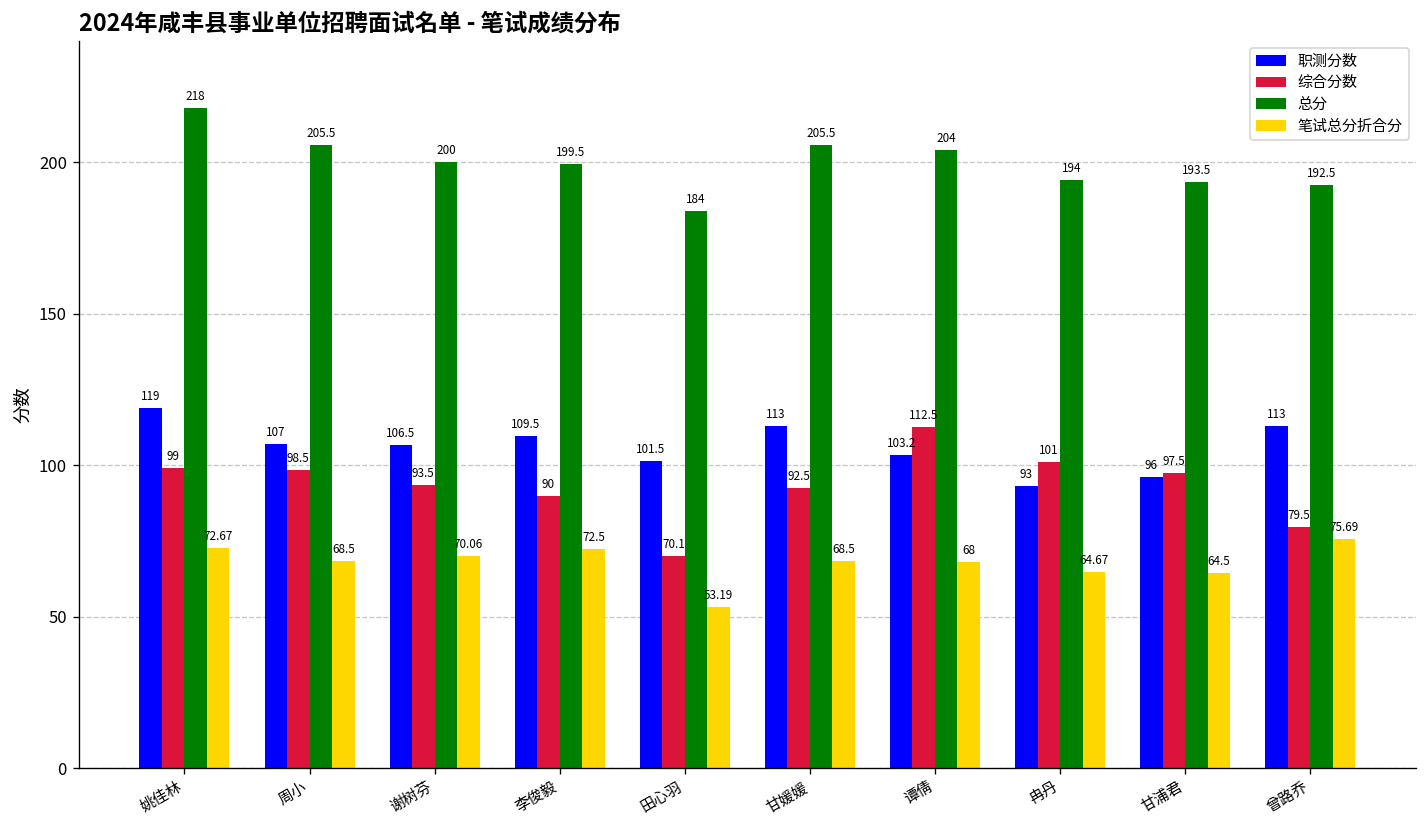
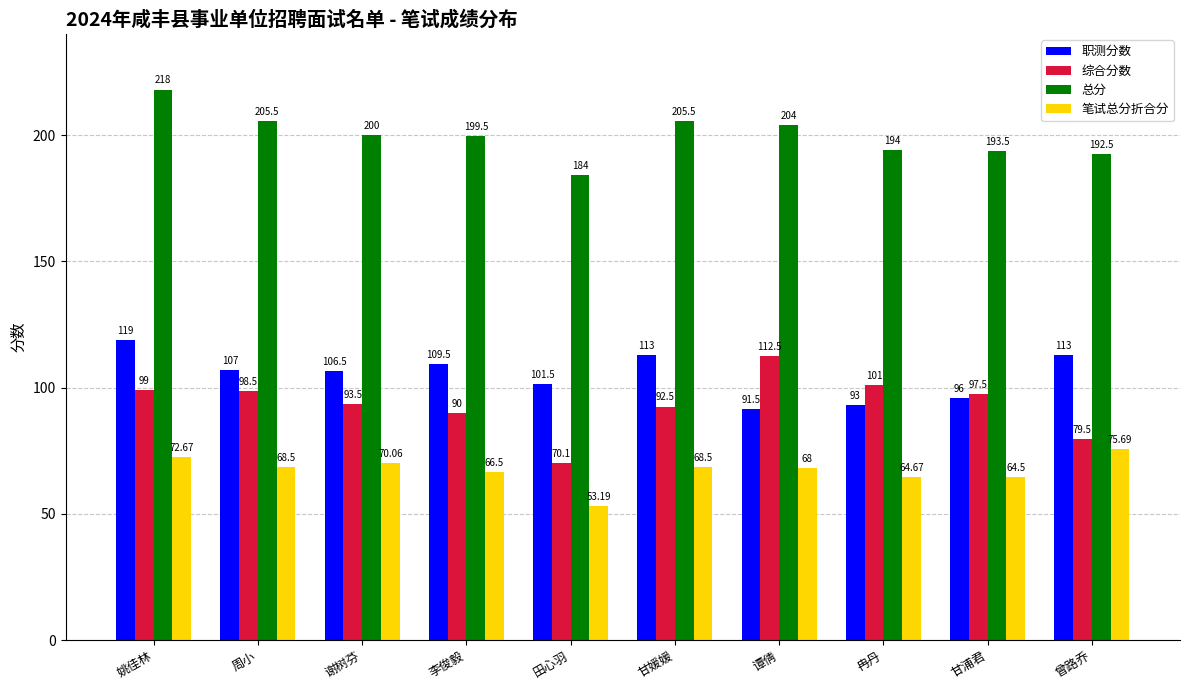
  {
    "职测分数": {
      "姚佳林": 119,
      "周小": 107,
      "谢树芬": 106.5,
      "李俊毅": 109.5,
      "田心羽": 101.5,
      "甘媛媛": 113,
-     "谭倩": 103.2,
+     "谭倩": 91.5,
      "冉丹": 93,
      "甘浦君": 96,
      "曾路乔": 113
    },
    "综合分数": {
      "姚佳林": 99,
      "周小": 98.5,
      "谢树芬": 93.5,
      "李俊毅": 90,
      "田心羽": 70.1,
      "甘媛媛": 92.5,
      "谭倩": 112.5,
      "冉丹": 101,
      "甘浦君": 97.5,
      "曾路乔": 79.5
    },
    "总分": {
      "姚佳林": 218,
      "周小": 205.5,
      "谢树芬": 200,
      "李俊毅": 199.5,
      "田心羽": 184,
      "甘媛媛": 205.5,
      "谭倩": 204,
      "冉丹": 194,
      "甘浦君": 193.5,
      "曾路乔": 192.5
    },
    "笔试总分折合分": {
      "姚佳林": 72.67,
      "周小": 68.5,
      "谢树芬": 70.06,
-     "李俊毅": 72.5,
+     "李俊毅": 66.5,
      "田心羽": 53.19,
      "甘媛媛": 68.5,
      "谭倩": 68,
      "冉丹": 64.67,
      "甘浦君": 64.5,
      "曾路乔": 75.69
    }
  }
